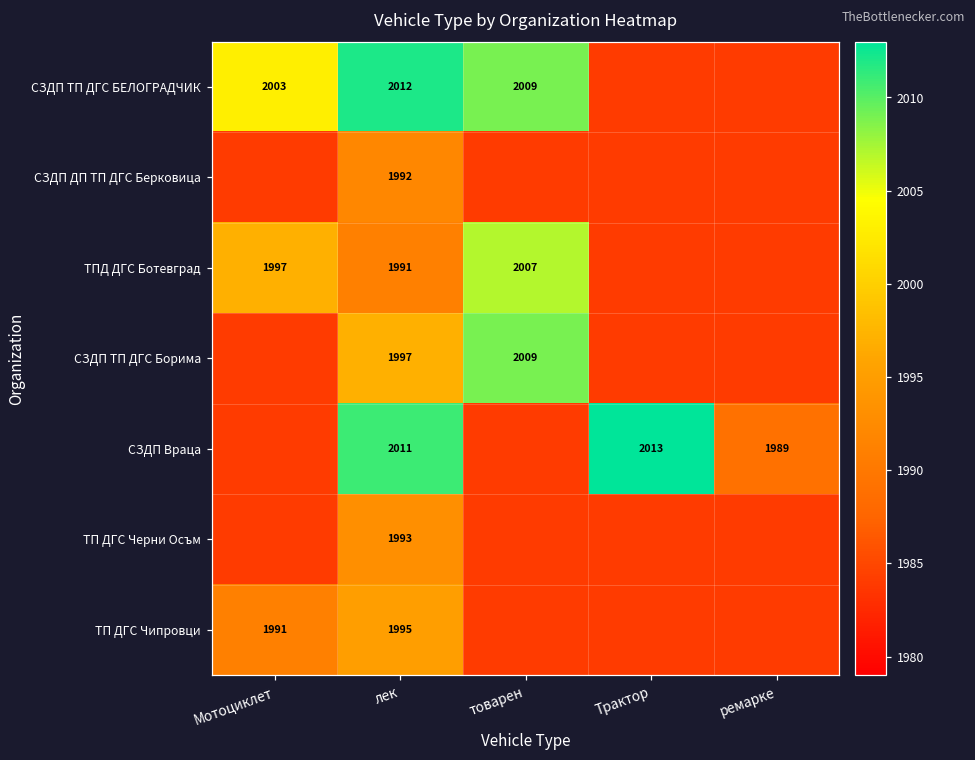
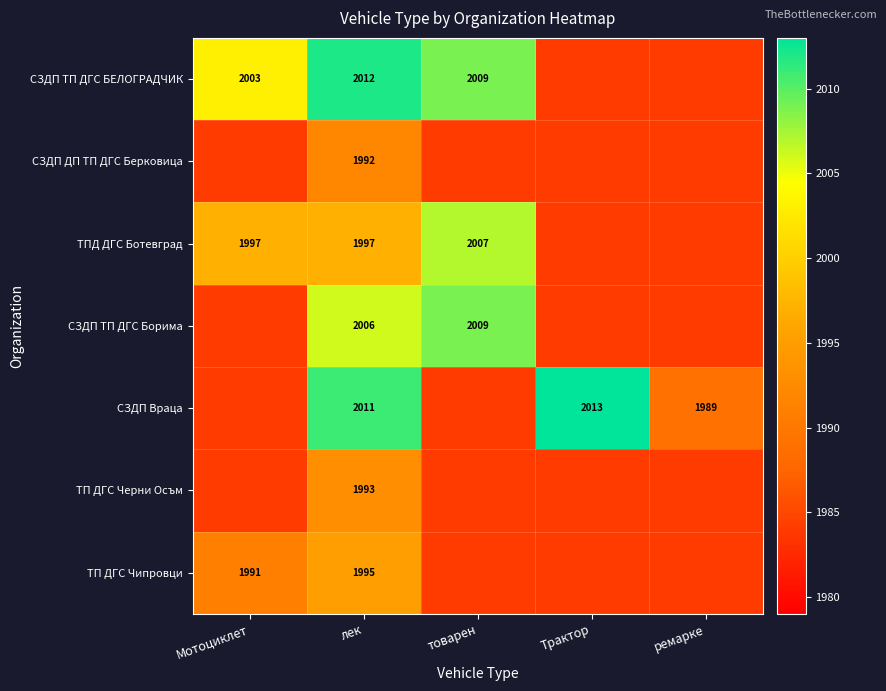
  {
    "СЗДП ТП ДГС БЕЛОГРАДЧИК": {
      "Мотоциклет": 2003,
      "лек": 2012,
      "товарен": 2009
    },
    "СЗДП ДП ТП ДГС Берковица": {
      "лек": 1992
    },
    "ТПД ДГС Ботевград": {
      "Мотоциклет": 1997,
-     "лек": 1991,
+     "лек": 1997,
      "товарен": 2007
    },
    "СЗДП ТП ДГС Борима": {
-     "лек": 1997,
+     "лек": 2006,
      "товарен": 2009
    },
    "СЗДП Враца": {
      "лек": 2011,
      "Трактор": 2013,
      "ремарке": 1989
    },
    "ТП ДГС Черни Осъм": {
      "лек": 1993
    },
    "ТП ДГС Чипровци": {
      "Мотоциклет": 1991,
      "лек": 1995
    }
  }
